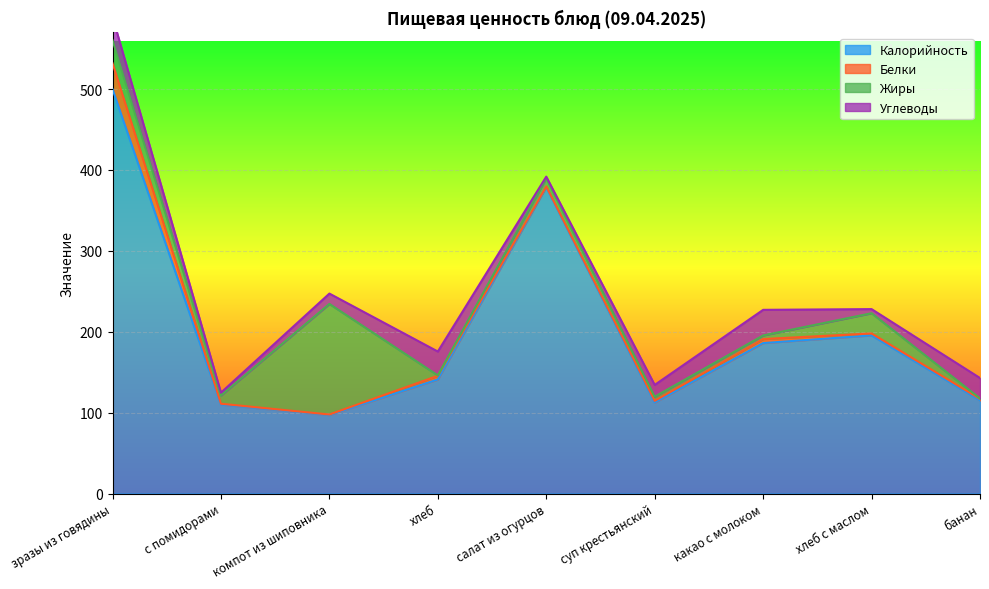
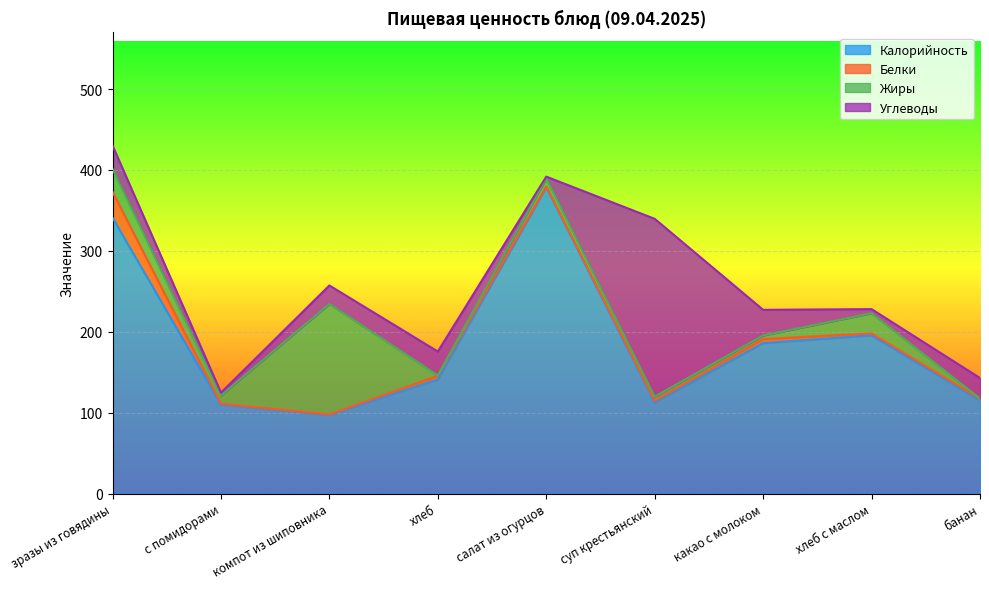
  {
    "Калорийность": {
-     "зразы из говядины": 500,
+     "зразы из говядины": 340,
      "хлеб": 140,
      "какао с молоком": 190
    },
    "Белки": {
      "зразы из говядины": 30,
      "какао с молоком": 10
    },
    "Жиры": {
      "зразы из говядины": 30,
      "с помидорами": 10,
      "компот из шиповника": 140,
      "суп крестьянский": 10,
      "какао с молоком": 0,
      "хлеб с маслом": 30
    },
    "Углеводы": {
      "с помидорами": 0,
-     "компот из шиповника": 10,
+     "компот из шиповника": 20,
      "хлеб": 30,
-     "суп крестьянский": 10,
+     "суп крестьянский": 220,
      "какао с молоком": 30,
      "хлеб с маслом": 10,
      "банан": 30
    }
  }
